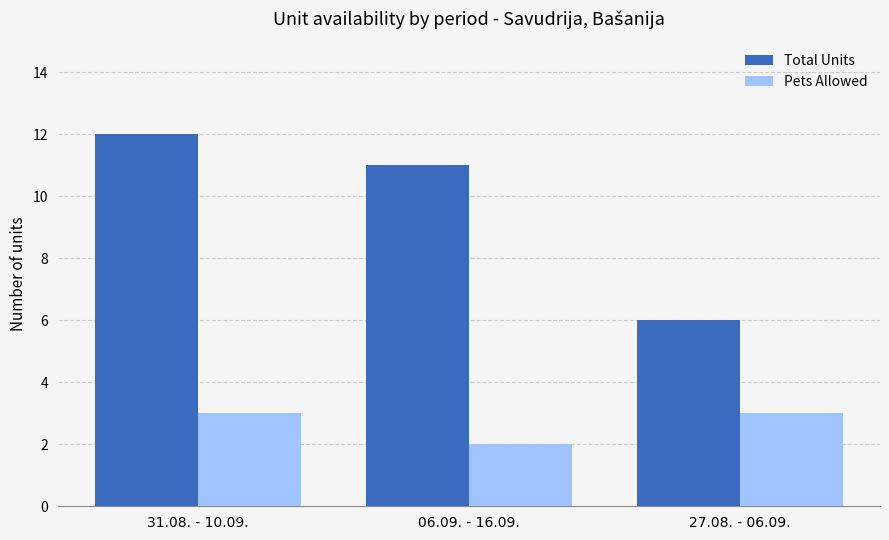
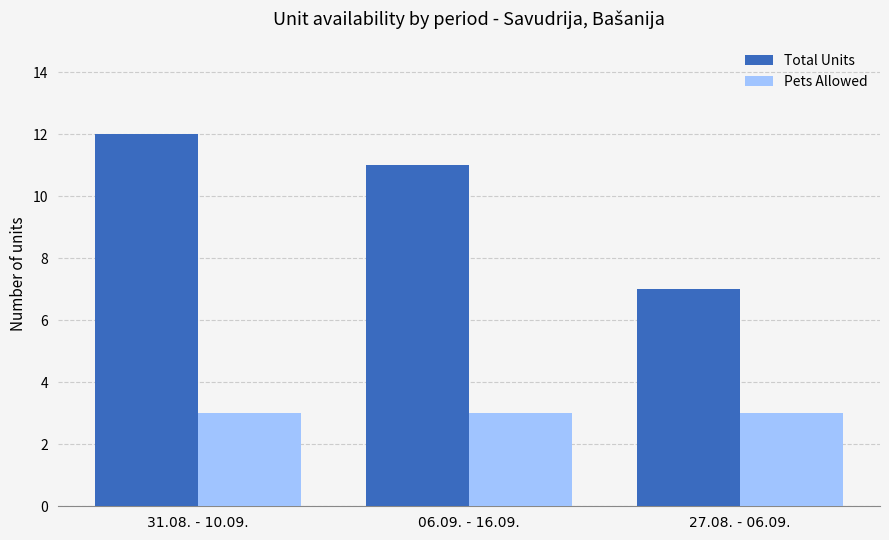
  {
    "Total Units": {
      "31.08. - 10.09.": 12,
      "06.09. - 16.09.": 11,
-     "27.08. - 06.09.": 6
+     "27.08. - 06.09.": 7
    },
    "Pets Allowed": {
      "31.08. - 10.09.": 3,
-     "06.09. - 16.09.": 2,
+     "06.09. - 16.09.": 3,
      "27.08. - 06.09.": 3
    }
  }
